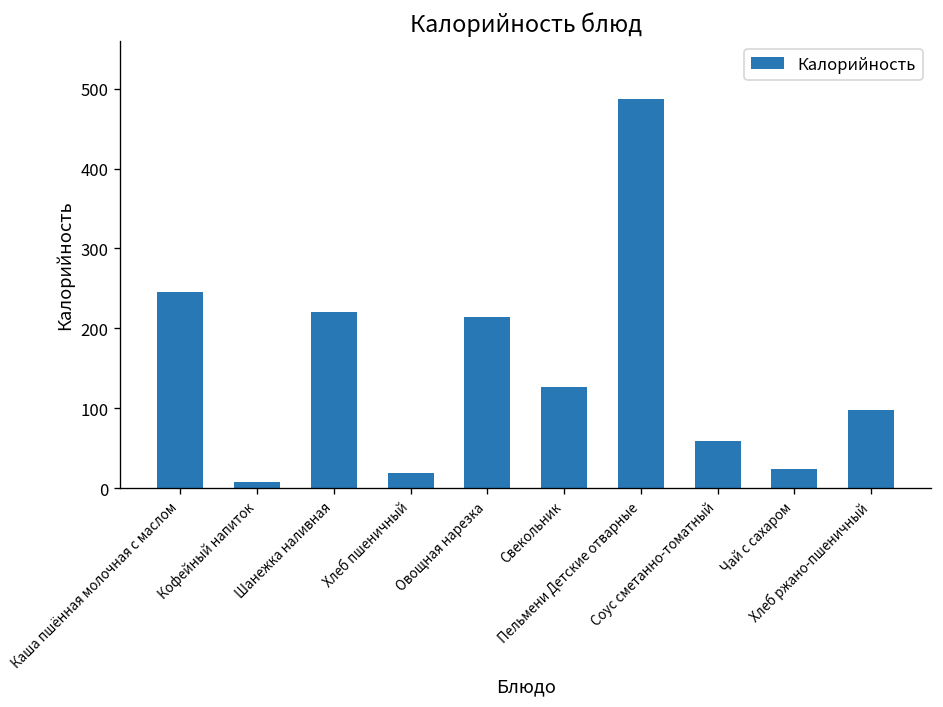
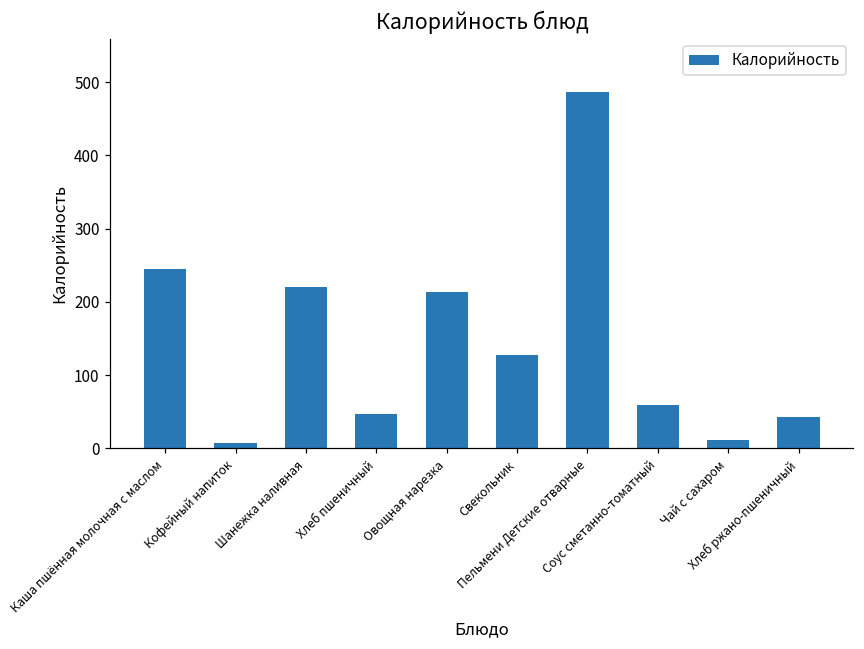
  {
    "Каша пшённая молочная с маслом": 250,
    "Кофейный напиток": 10,
    "Шанежка наливная": 220,
-   "Хлеб пшеничный": 20,
+   "Хлеб пшеничный": 50,
    "Овощная нарезка": 210,
    "Свекольник": 130,
    "Пельмени Детские отварные": 490,
    "Соус сметанно-томатный": 60,
-   "Чай с сахаром": 20,
-   "Хлеб ржано-пшеничный": 100
+   "Чай с сахаром": 10,
+   "Хлеб ржано-пшеничный": 40
  }
